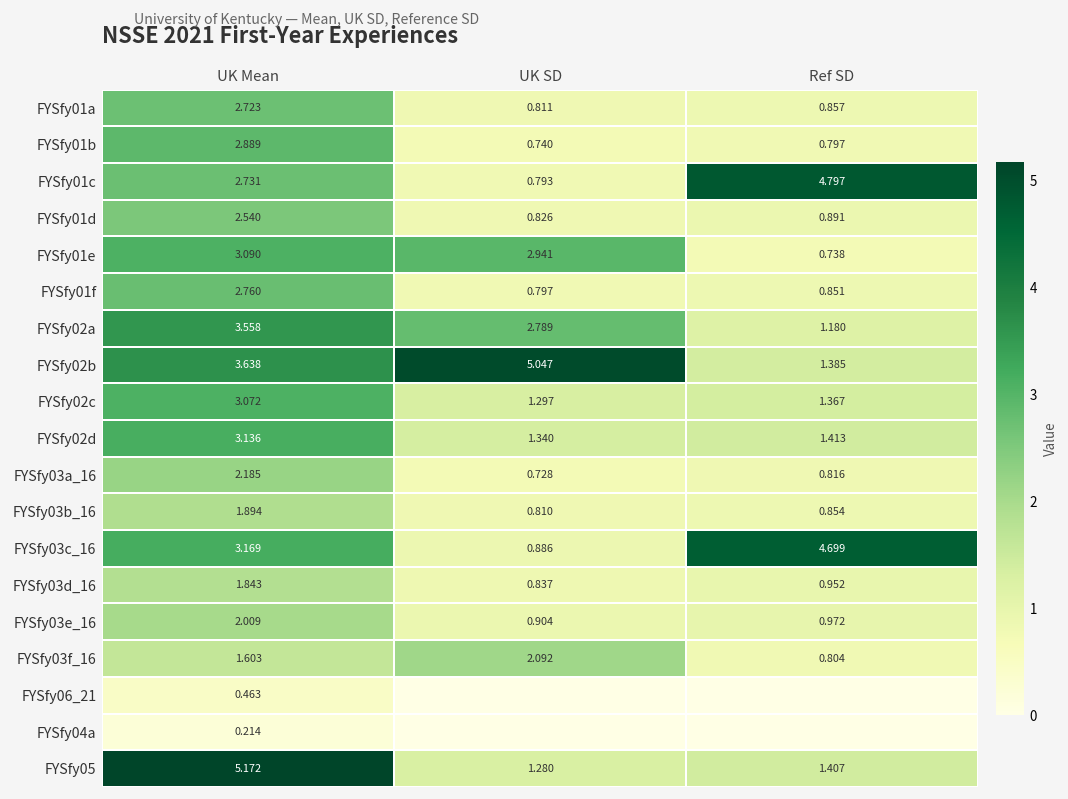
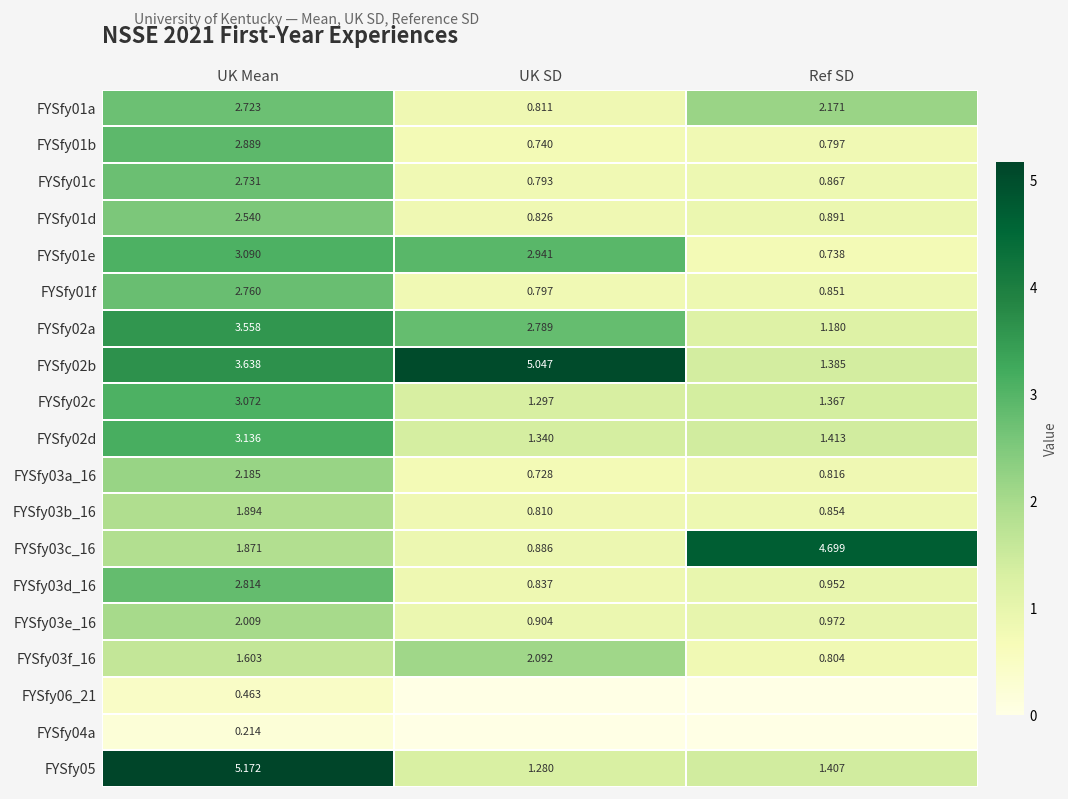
  {
    "FYSfy01a": {
      "UK Mean": 2.723,
      "UK SD": 0.811,
-     "Ref SD": 0.857
+     "Ref SD": 2.171
    },
    "FYSfy01b": {
      "UK Mean": 2.889,
      "UK SD": 0.740,
      "Ref SD": 0.797
    },
    "FYSfy01c": {
      "UK Mean": 2.731,
      "UK SD": 0.793,
-     "Ref SD": 4.797
+     "Ref SD": 0.867
    },
    "FYSfy01d": {
      "UK Mean": 2.540,
      "UK SD": 0.826,
      "Ref SD": 0.891
    },
    "FYSfy01e": {
      "UK Mean": 3.090,
      "UK SD": 2.941,
      "Ref SD": 0.738
    },
    "FYSfy01f": {
      "UK Mean": 2.760,
      "UK SD": 0.797,
      "Ref SD": 0.851
    },
    "FYSfy02a": {
      "UK Mean": 3.558,
      "UK SD": 2.789,
      "Ref SD": 1.180
    },
    "FYSfy02b": {
      "UK Mean": 3.638,
      "UK SD": 5.047,
      "Ref SD": 1.385
    },
    "FYSfy02c": {
      "UK Mean": 3.072,
      "UK SD": 1.297,
      "Ref SD": 1.367
    },
    "FYSfy02d": {
      "UK Mean": 3.136,
      "UK SD": 1.340,
      "Ref SD": 1.413
    },
    "FYSfy03a_16": {
      "UK Mean": 2.185,
      "UK SD": 0.728,
      "Ref SD": 0.816
    },
    "FYSfy03b_16": {
      "UK Mean": 1.894,
      "UK SD": 0.810,
      "Ref SD": 0.854
    },
    "FYSfy03c_16": {
-     "UK Mean": 3.169,
+     "UK Mean": 1.871,
      "UK SD": 0.886,
      "Ref SD": 4.699
    },
    "FYSfy03d_16": {
-     "UK Mean": 1.843,
+     "UK Mean": 2.814,
      "UK SD": 0.837,
      "Ref SD": 0.952
    },
    "FYSfy03e_16": {
      "UK Mean": 2.009,
      "UK SD": 0.904,
      "Ref SD": 0.972
    },
    "FYSfy03f_16": {
      "UK Mean": 1.603,
      "UK SD": 2.092,
      "Ref SD": 0.804
    },
    "FYSfy06_21": {
      "UK Mean": 0.463
    },
    "FYSfy04a": {
      "UK Mean": 0.214
    },
    "FYSfy05": {
      "UK Mean": 5.172,
      "UK SD": 1.280,
      "Ref SD": 1.407
    }
  }
